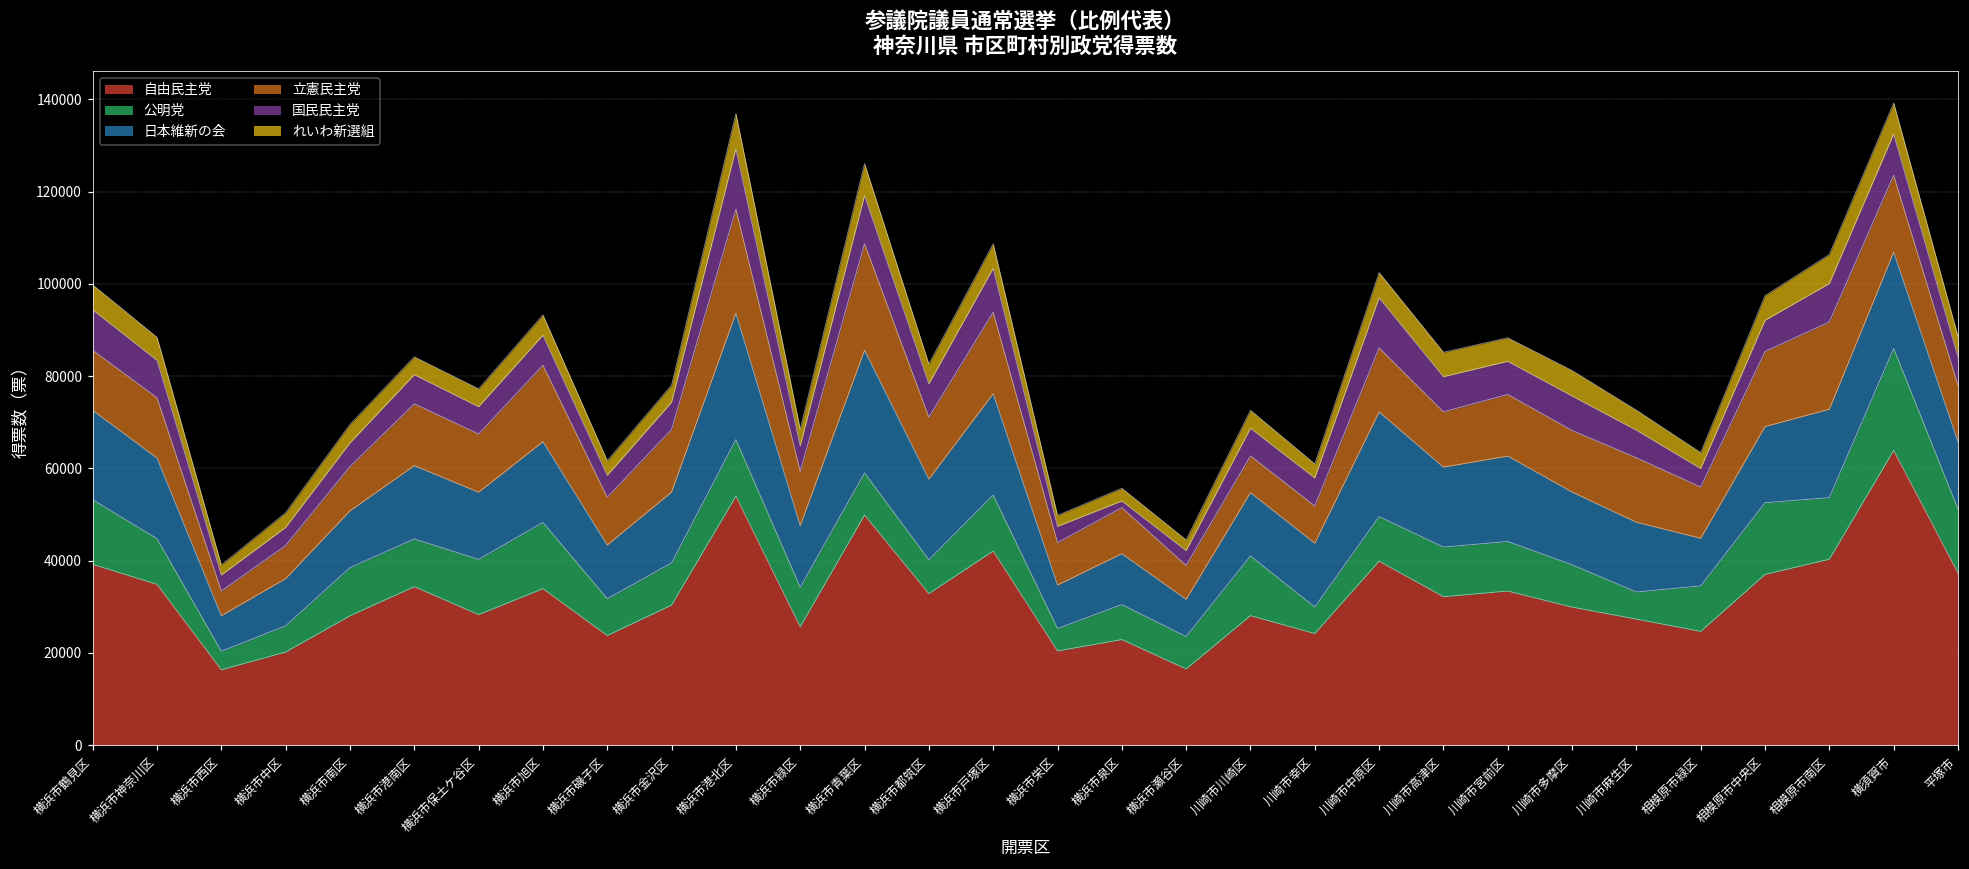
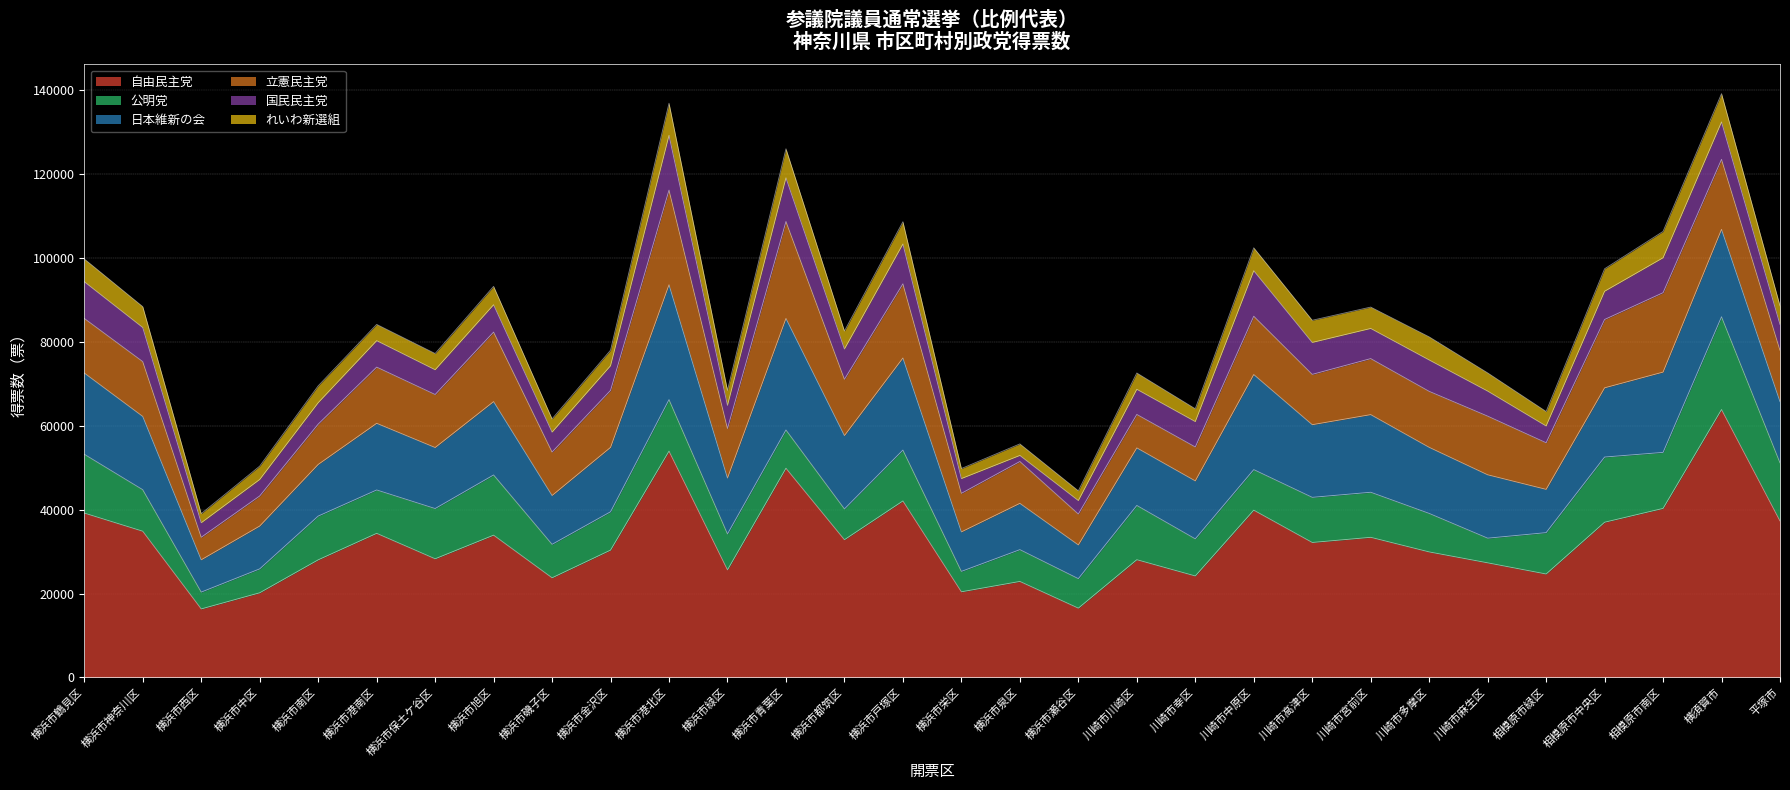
  {
    "自由民主党": {
      "横浜市鶴見区": 39000,
      "横浜市神奈川区": 35000,
      "横浜市西区": 16000,
      "横浜市中区": 20000,
      "横浜市南区": 28000,
      "横浜市港南区": 34000,
      "横浜市保土ケ谷区": 28000,
      "横浜市旭区": 34000,
      "横浜市磯子区": 24000,
      "横浜市金沢区": 30000,
      "横浜市港北区": 54000,
      "横浜市緑区": 26000,
      "横浜市青葉区": 50000,
      "横浜市都筑区": 33000,
      "横浜市戸塚区": 42000,
      "横浜市栄区": 20000,
      "横浜市泉区": 23000,
      "横浜市瀬谷区": 17000,
      "川崎市川崎区": 28000,
      "川崎市幸区": 24000,
      "川崎市中原区": 40000,
      "川崎市高津区": 32000,
      "川崎市宮前区": 33000,
      "川崎市多摩区": 30000,
      "川崎市麻生区": 27000,
      "相模原市緑区": 25000,
      "相模原市中央区": 37000,
      "相模原市南区": 40000,
      "横須賀市": 64000,
      "平塚市": 37000
    },
    "公明党": {
      "横浜市鶴見区": 14000,
      "横浜市神奈川区": 10000,
      "横浜市西区": 4000,
      "横浜市中区": 6000,
      "横浜市南区": 10000,
      "横浜市港南区": 10000,
      "横浜市保土ケ谷区": 12000,
      "横浜市旭区": 14000,
      "横浜市磯子区": 8000,
      "横浜市金沢区": 9000,
      "横浜市港北区": 12000,
      "横浜市緑区": 9000,
      "横浜市青葉区": 9000,
      "横浜市都筑区": 7000,
      "横浜市戸塚区": 12000,
      "横浜市栄区": 5000,
      "横浜市泉区": 8000,
      "横浜市瀬谷区": 7000,
      "川崎市川崎区": 13000,
-     "川崎市幸区": 6000,
+     "川崎市幸区": 9000,
      "川崎市中原区": 10000,
      "川崎市高津区": 11000,
      "川崎市宮前区": 11000,
      "川崎市多摩区": 9000,
      "川崎市麻生区": 6000,
      "相模原市緑区": 10000,
      "相模原市中央区": 16000,
      "相模原市南区": 13000,
      "横須賀市": 22000,
      "平塚市": 14000
    },
    "日本維新の会": {
      "横浜市鶴見区": 19000,
      "横浜市神奈川区": 17000,
      "横浜市西区": 8000,
      "横浜市中区": 10000,
      "横浜市南区": 12000,
      "横浜市港南区": 16000,
      "横浜市保土ケ谷区": 15000,
      "横浜市旭区": 17000,
      "横浜市磯子区": 12000,
      "横浜市金沢区": 15000,
      "横浜市港北区": 27000,
      "横浜市緑区": 13000,
      "横浜市青葉区": 27000,
      "横浜市都筑区": 17000,
      "横浜市戸塚区": 22000,
      "横浜市栄区": 9000,
      "横浜市泉区": 11000,
      "横浜市瀬谷区": 8000,
      "川崎市川崎区": 14000,
      "川崎市幸区": 14000,
      "川崎市中原区": 23000,
      "川崎市高津区": 17000,
      "川崎市宮前区": 19000,
      "川崎市多摩区": 16000,
      "川崎市麻生区": 15000,
      "相模原市緑区": 10000,
      "相模原市中央区": 17000,
      "相模原市南区": 19000,
      "横須賀市": 21000,
      "平塚市": 15000
    },
    "立憲民主党": {
      "横浜市鶴見区": 13000,
      "横浜市神奈川区": 13000,
      "横浜市西区": 5000,
      "横浜市中区": 7000,
      "横浜市南区": 10000,
      "横浜市港南区": 13000,
      "横浜市保土ケ谷区": 13000,
      "横浜市旭区": 17000,
      "横浜市磯子区": 10000,
      "横浜市金沢区": 14000,
      "横浜市港北区": 23000,
      "横浜市緑区": 12000,
      "横浜市青葉区": 23000,
      "横浜市都筑区": 13000,
      "横浜市戸塚区": 18000,
      "横浜市栄区": 9000,
      "横浜市泉区": 10000,
      "横浜市瀬谷区": 7000,
      "川崎市川崎区": 8000,
      "川崎市幸区": 8000,
      "川崎市中原区": 14000,
      "川崎市高津区": 12000,
      "川崎市宮前区": 13000,
      "川崎市多摩区": 13000,
      "川崎市麻生区": 14000,
      "相模原市緑区": 11000,
      "相模原市中央区": 16000,
      "相模原市南区": 19000,
      "横須賀市": 17000,
      "平塚市": 12000
    },
    "国民民主党": {
      "横浜市鶴見区": 9000,
      "横浜市神奈川区": 8000,
      "横浜市西区": 3000,
      "横浜市中区": 4000,
      "横浜市南区": 5000,
      "横浜市港南区": 6000,
      "横浜市保土ケ谷区": 6000,
      "横浜市旭区": 7000,
      "横浜市磯子区": 5000,
      "横浜市金沢区": 6000,
      "横浜市港北区": 13000,
      "横浜市緑区": 6000,
      "横浜市青葉区": 10000,
      "横浜市都筑区": 7000,
      "横浜市戸塚区": 9000,
      "横浜市栄区": 4000,
      "横浜市泉区": 1000,
      "横浜市瀬谷区": 3000,
      "川崎市川崎区": 6000,
      "川崎市幸区": 6000,
      "川崎市中原区": 11000,
      "川崎市高津区": 8000,
      "川崎市宮前区": 7000,
      "川崎市多摩区": 7000,
      "川崎市麻生区": 6000,
      "相模原市緑区": 4000,
      "相模原市中央区": 7000,
      "相模原市南区": 8000,
      "横須賀市": 9000,
      "平塚市": 6000
    },
    "れいわ新選組": {
      "横浜市鶴見区": 5000,
      "横浜市神奈川区": 5000,
      "横浜市西区": 2000,
      "横浜市中区": 3000,
      "横浜市南区": 4000,
      "横浜市港南区": 4000,
      "横浜市保土ケ谷区": 4000,
      "横浜市旭区": 4000,
      "横浜市磯子区": 3000,
      "横浜市金沢区": 4000,
      "横浜市港北区": 8000,
      "横浜市緑区": 4000,
      "横浜市青葉区": 7000,
      "横浜市都筑区": 4000,
      "横浜市戸塚区": 5000,
      "横浜市栄区": 2000,
      "横浜市泉区": 3000,
      "横浜市瀬谷区": 2000,
      "川崎市川崎区": 4000,
      "川崎市幸区": 3000,
      "川崎市中原区": 5000,
      "川崎市高津区": 5000,
      "川崎市宮前区": 5000,
      "川崎市多摩区": 6000,
      "川崎市麻生区": 4000,
      "相模原市緑区": 3000,
      "相模原市中央区": 5000,
      "相模原市南区": 6000,
      "横須賀市": 7000,
      "平塚市": 4000
    }
  }
